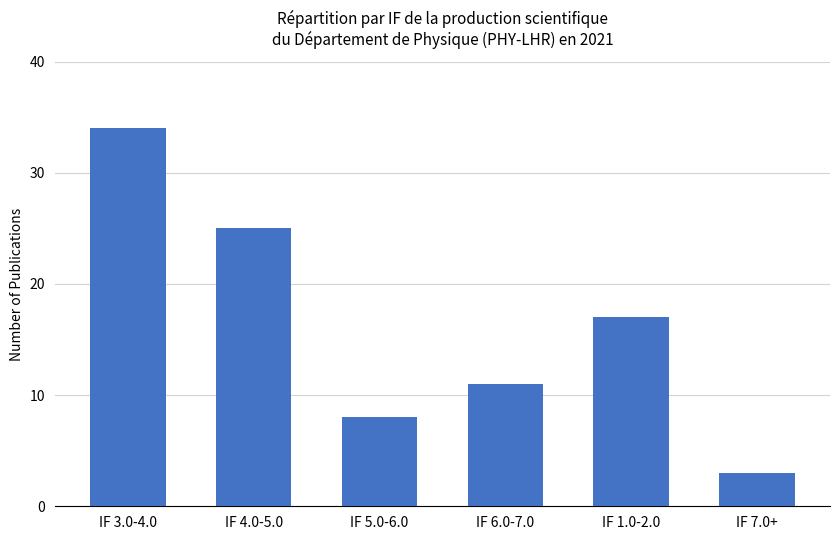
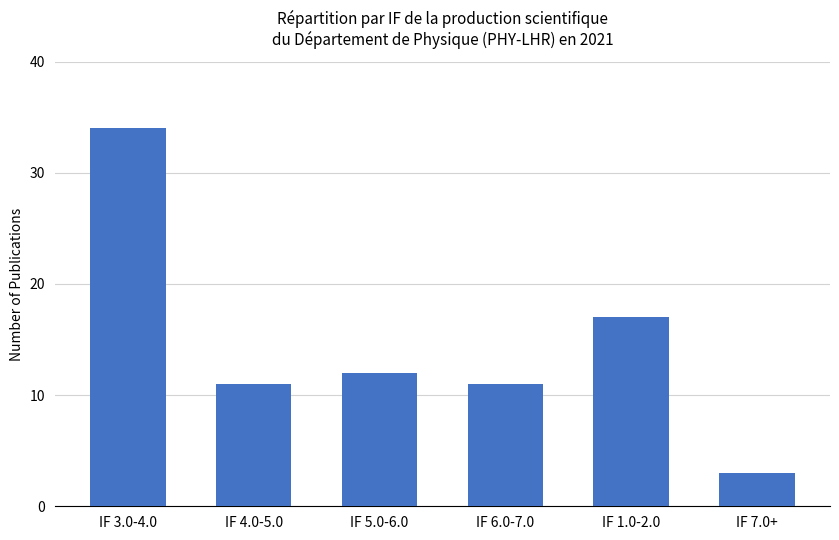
  {
    "IF 3.0-4.0": 34,
-   "IF 4.0-5.0": 25,
-   "IF 5.0-6.0": 8,
+   "IF 4.0-5.0": 11,
+   "IF 5.0-6.0": 12,
    "IF 6.0-7.0": 11,
    "IF 1.0-2.0": 17,
    "IF 7.0+": 3
  }
